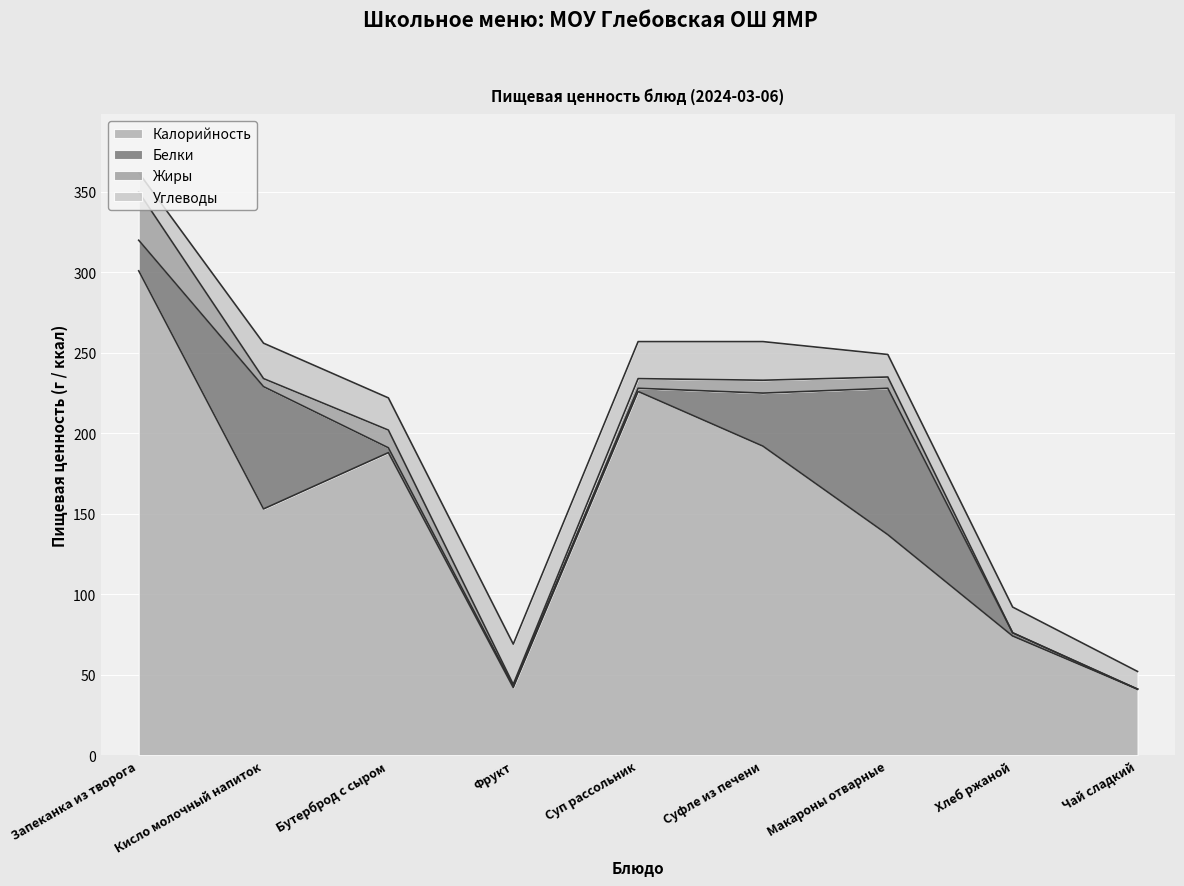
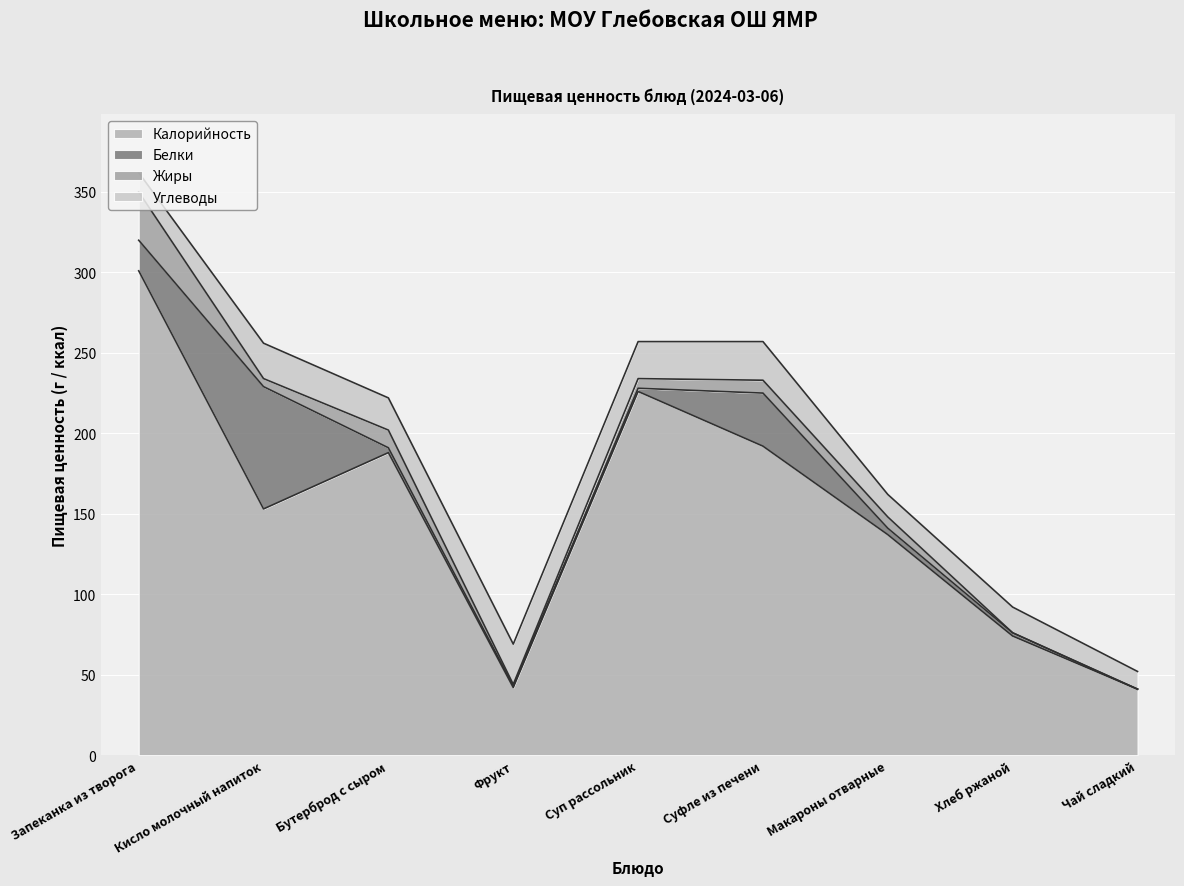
  {
    "Белки": {
      "Запеканка из творога": 19,
      "Кисло молочный напиток": 76,
      "Бутерброд с сыром": 3,
      "Суп рассольник": 2,
      "Суфле из печени": 33,
-     "Макароны отварные": 91
+     "Макароны отварные": 4
    }
  }
